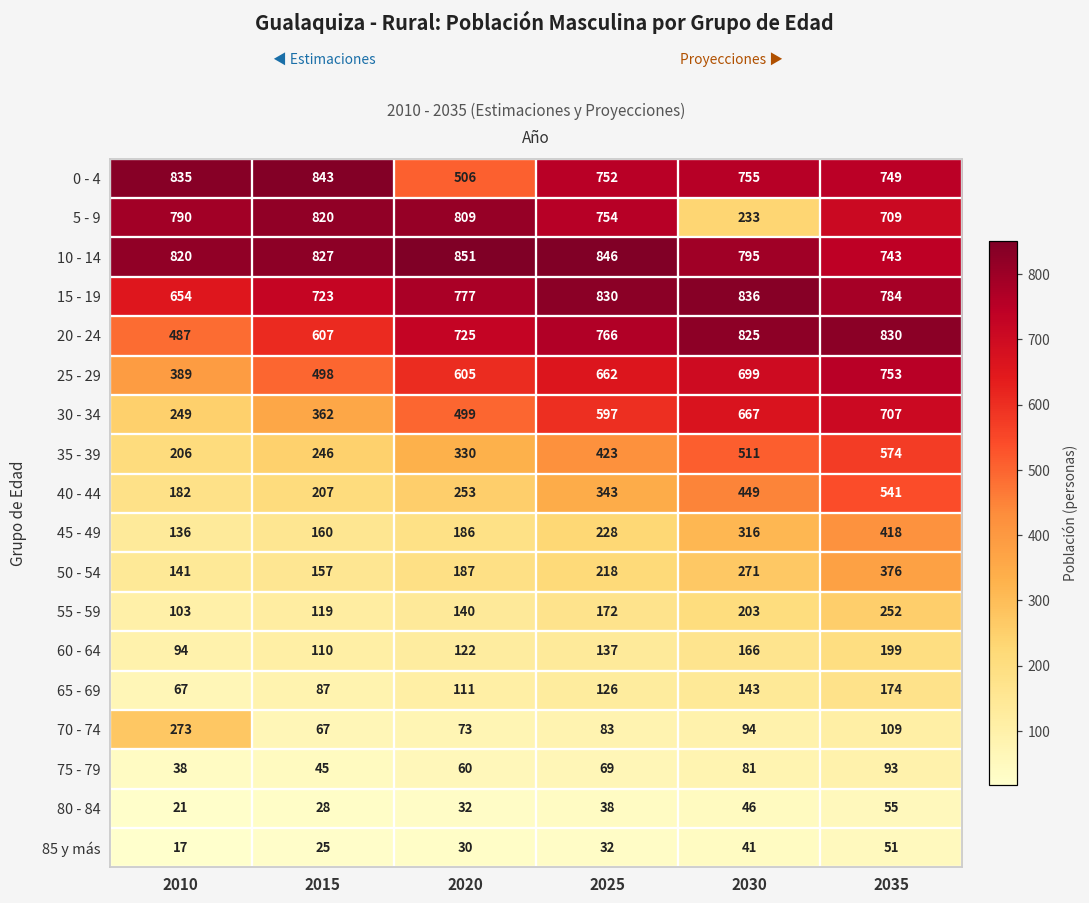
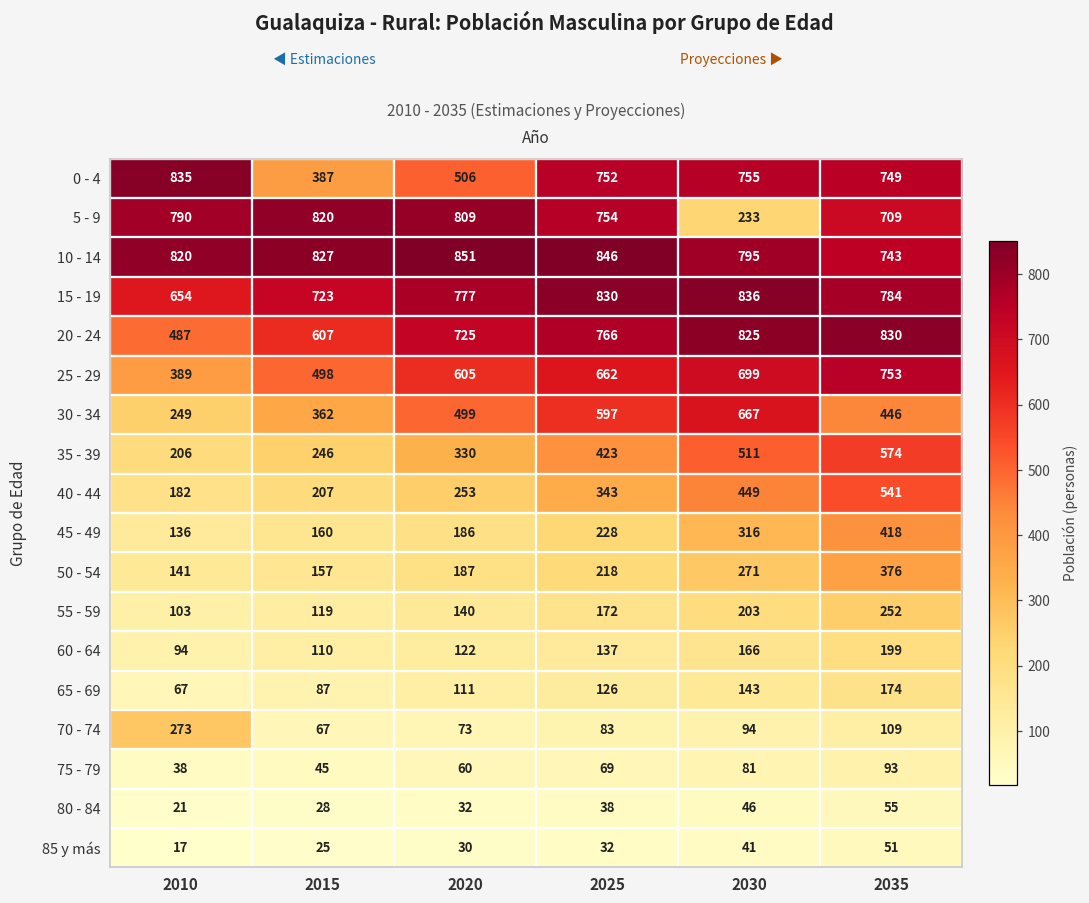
  {
    "0 - 4": {
      "2010": 835,
-     "2015": 843,
+     "2015": 387,
      "2020": 506,
      "2025": 752,
      "2030": 755,
      "2035": 749
    },
    "5 - 9": {
      "2010": 790,
      "2015": 820,
      "2020": 809,
      "2025": 754,
      "2030": 233,
      "2035": 709
    },
    "10 - 14": {
      "2010": 820,
      "2015": 827,
      "2020": 851,
      "2025": 846,
      "2030": 795,
      "2035": 743
    },
    "15 - 19": {
      "2010": 654,
      "2015": 723,
      "2020": 777,
      "2025": 830,
      "2030": 836,
      "2035": 784
    },
    "20 - 24": {
      "2010": 487,
      "2015": 607,
      "2020": 725,
      "2025": 766,
      "2030": 825,
      "2035": 830
    },
    "25 - 29": {
      "2010": 389,
      "2015": 498,
      "2020": 605,
      "2025": 662,
      "2030": 699,
      "2035": 753
    },
    "30 - 34": {
      "2010": 249,
      "2015": 362,
      "2020": 499,
      "2025": 597,
      "2030": 667,
-     "2035": 707
+     "2035": 446
    },
    "35 - 39": {
      "2010": 206,
      "2015": 246,
      "2020": 330,
      "2025": 423,
      "2030": 511,
      "2035": 574
    },
    "40 - 44": {
      "2010": 182,
      "2015": 207,
      "2020": 253,
      "2025": 343,
      "2030": 449,
      "2035": 541
    },
    "45 - 49": {
      "2010": 136,
      "2015": 160,
      "2020": 186,
      "2025": 228,
      "2030": 316,
      "2035": 418
    },
    "50 - 54": {
      "2010": 141,
      "2015": 157,
      "2020": 187,
      "2025": 218,
      "2030": 271,
      "2035": 376
    },
    "55 - 59": {
      "2010": 103,
      "2015": 119,
      "2020": 140,
      "2025": 172,
      "2030": 203,
      "2035": 252
    },
    "60 - 64": {
      "2010": 94,
      "2015": 110,
      "2020": 122,
      "2025": 137,
      "2030": 166,
      "2035": 199
    },
    "65 - 69": {
      "2010": 67,
      "2015": 87,
      "2020": 111,
      "2025": 126,
      "2030": 143,
      "2035": 174
    },
    "70 - 74": {
      "2010": 273,
      "2015": 67,
      "2020": 73,
      "2025": 83,
      "2030": 94,
      "2035": 109
    },
    "75 - 79": {
      "2010": 38,
      "2015": 45,
      "2020": 60,
      "2025": 69,
      "2030": 81,
      "2035": 93
    },
    "80 - 84": {
      "2010": 21,
      "2015": 28,
      "2020": 32,
      "2025": 38,
      "2030": 46,
      "2035": 55
    },
    "85 y más": {
      "2010": 17,
      "2015": 25,
      "2020": 30,
      "2025": 32,
      "2030": 41,
      "2035": 51
    }
  }
